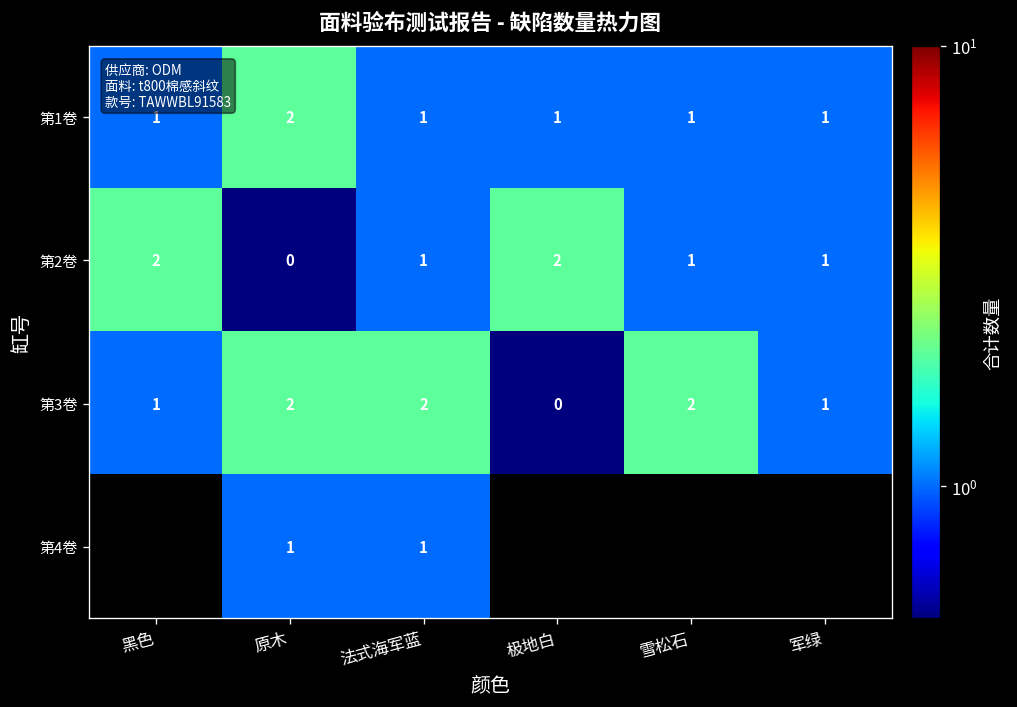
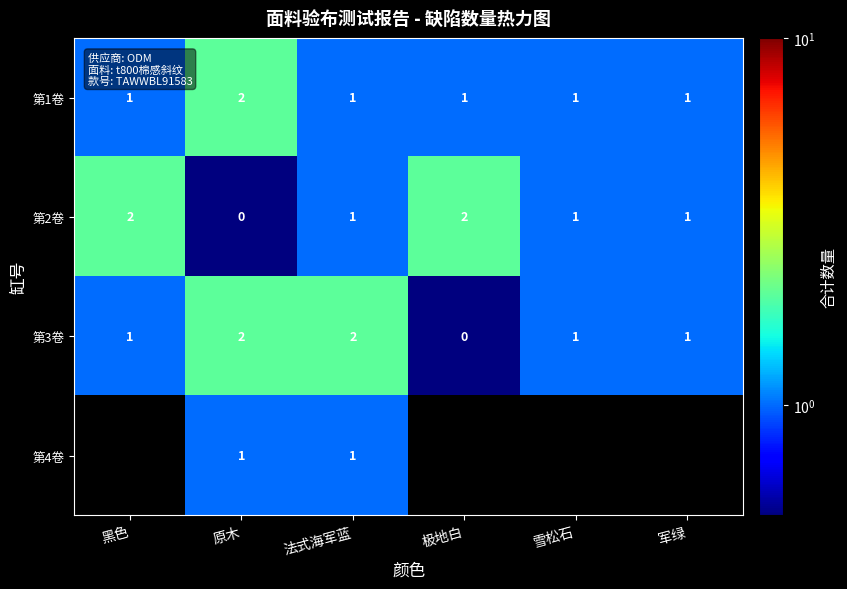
  {
    "第1卷": {
      "黑色": 1,
      "原木": 2,
      "法式海军蓝": 1,
      "极地白": 1,
      "雪松石": 1,
      "军绿": 1
    },
    "第2卷": {
      "黑色": 2,
      "原木": 0,
      "法式海军蓝": 1,
      "极地白": 2,
      "雪松石": 1,
      "军绿": 1
    },
    "第3卷": {
      "黑色": 1,
      "原木": 2,
      "法式海军蓝": 2,
      "极地白": 0,
-     "雪松石": 2,
+     "雪松石": 1,
      "军绿": 1
    },
    "第4卷": {
      "原木": 1,
      "法式海军蓝": 1
    }
  }
